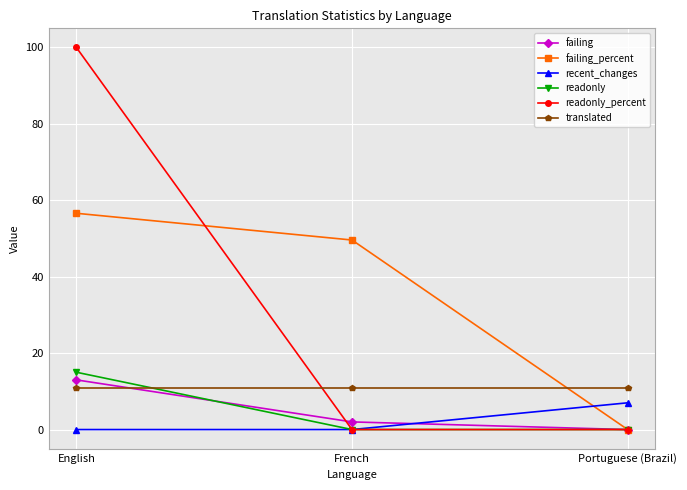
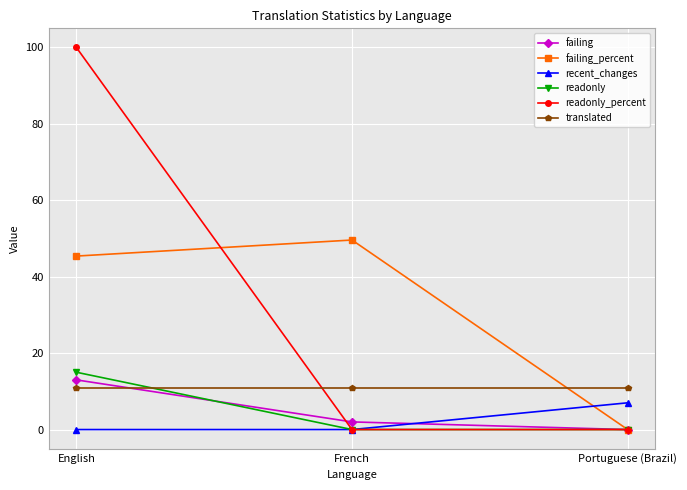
  {
    "failing": {
      "English": 13,
      "French": 2
    },
    "failing_percent": {
-     "English": 57,
+     "English": 45,
      "French": 50
    },
    "recent_changes": {
      "English": 0,
      "Portuguese (Brazil)": 7
    },
    "readonly": {
      "English": 15
    },
    "readonly_percent": {
      "English": 100
    },
    "translated": {
      "English": 11,
      "French": 11,
      "Portuguese (Brazil)": 11
    }
  }
